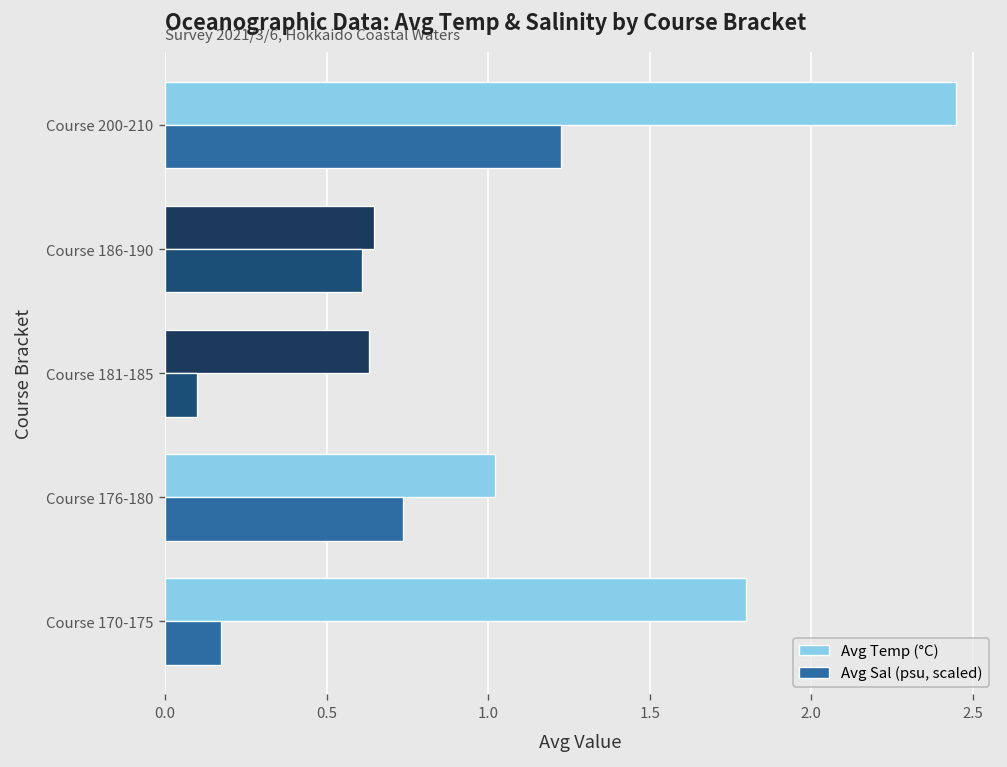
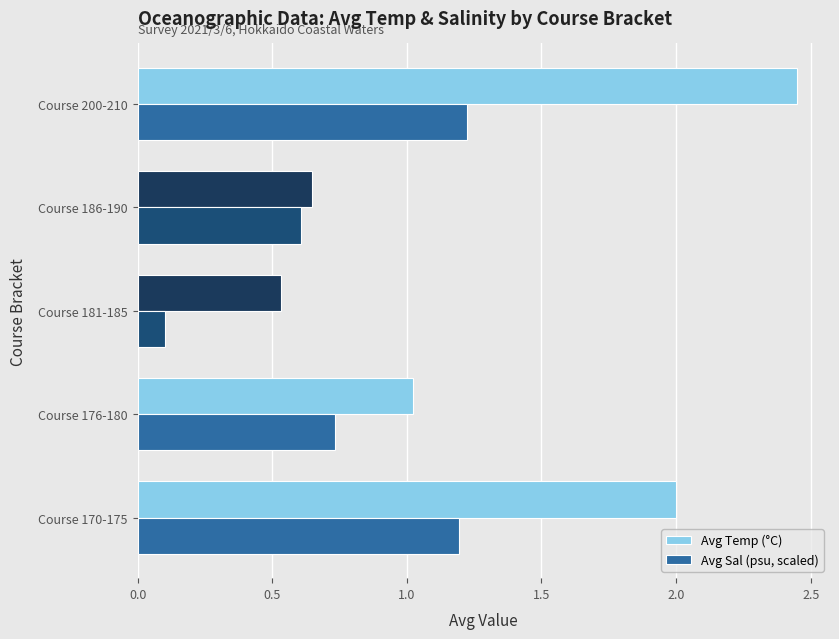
  {
    "Avg Temp (°C)": {
      "Course 200-210": 2.45,
      "Course 186-190": 0.65,
-     "Course 181-185": 0.63,
+     "Course 181-185": 0.53,
      "Course 176-180": 1.02,
-     "Course 170-175": 1.80
+     "Course 170-175": 2.00
    },
    "Avg Sal (psu, scaled)": {
      "Course 200-210": 1.23,
      "Course 186-190": 0.61,
      "Course 181-185": 0.10,
      "Course 176-180": 0.74,
-     "Course 170-175": 0.17
+     "Course 170-175": 1.19
    }
  }
